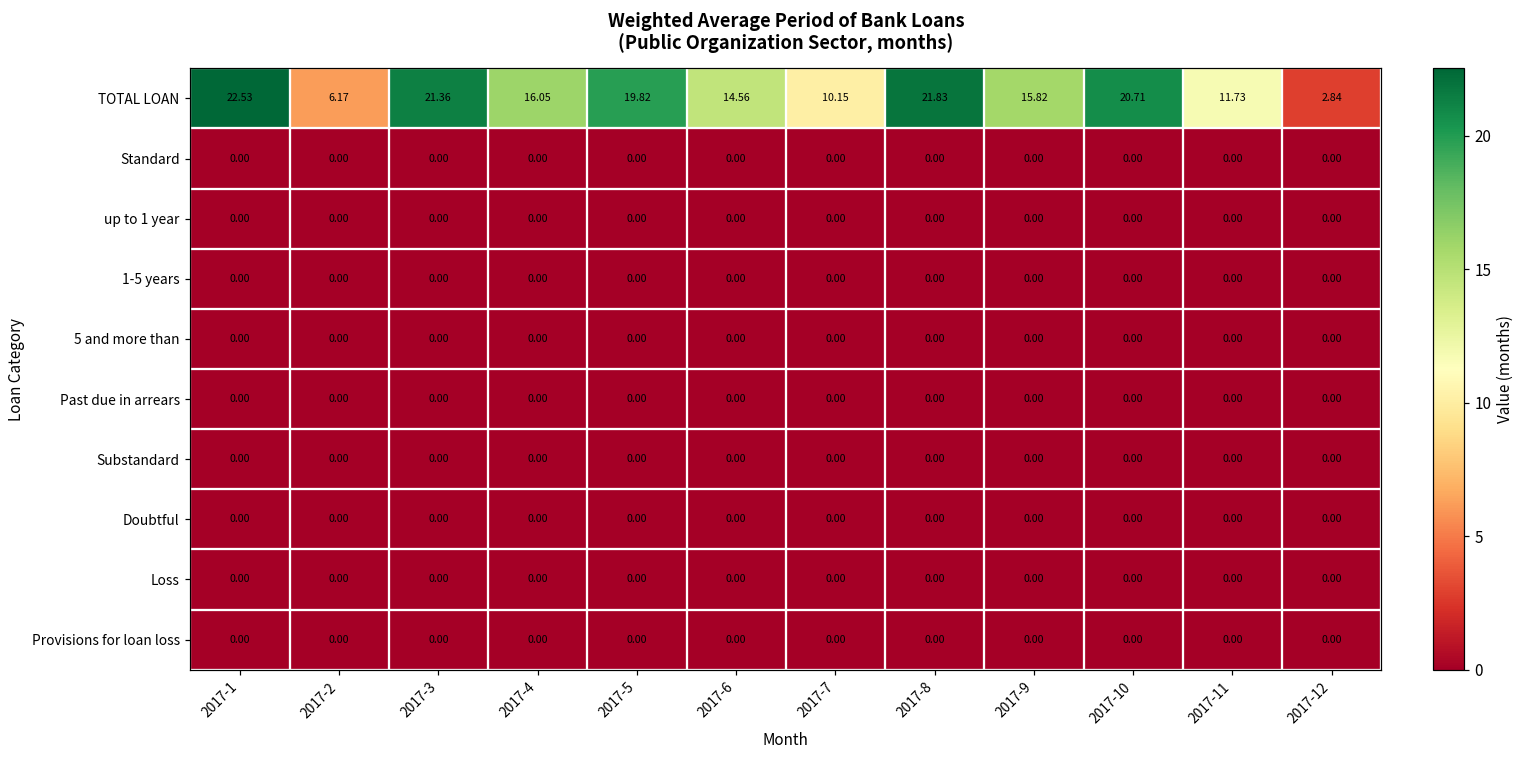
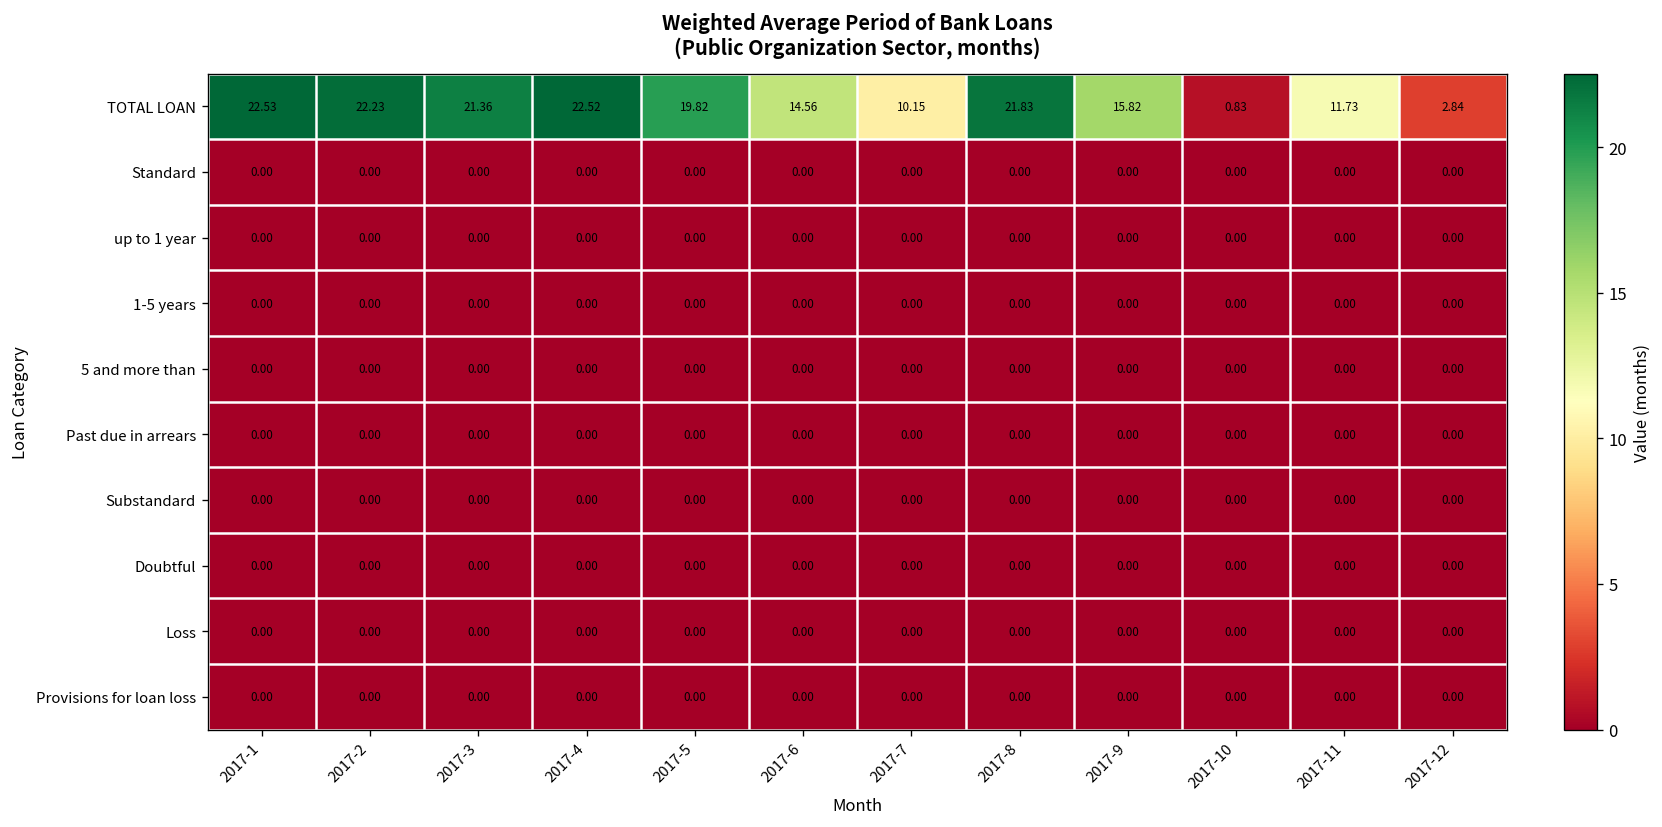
  {
    "TOTAL LOAN": {
      "2017-1": 22.53,
-     "2017-2": 6.17,
+     "2017-2": 22.23,
      "2017-3": 21.36,
-     "2017-4": 16.05,
+     "2017-4": 22.52,
      "2017-5": 19.82,
      "2017-6": 14.56,
      "2017-7": 10.15,
      "2017-8": 21.83,
      "2017-9": 15.82,
-     "2017-10": 20.71,
+     "2017-10": 0.83,
      "2017-11": 11.73,
      "2017-12": 2.84
    },
    "Standard": {
      "2017-1": 0.00,
      "2017-2": 0.00,
      "2017-3": 0.00,
      "2017-4": 0.00,
      "2017-5": 0.00,
      "2017-6": 0.00,
      "2017-7": 0.00,
      "2017-8": 0.00,
      "2017-9": 0.00,
      "2017-10": 0.00,
      "2017-11": 0.00,
      "2017-12": 0.00
    },
    "up to 1 year": {
      "2017-1": 0.00,
      "2017-2": 0.00,
      "2017-3": 0.00,
      "2017-4": 0.00,
      "2017-5": 0.00,
      "2017-6": 0.00,
      "2017-7": 0.00,
      "2017-8": 0.00,
      "2017-9": 0.00,
      "2017-10": 0.00,
      "2017-11": 0.00,
      "2017-12": 0.00
    },
    "1-5 years": {
      "2017-1": 0.00,
      "2017-2": 0.00,
      "2017-3": 0.00,
      "2017-4": 0.00,
      "2017-5": 0.00,
      "2017-6": 0.00,
      "2017-7": 0.00,
      "2017-8": 0.00,
      "2017-9": 0.00,
      "2017-10": 0.00,
      "2017-11": 0.00,
      "2017-12": 0.00
    },
    "5 and more than": {
      "2017-1": 0.00,
      "2017-2": 0.00,
      "2017-3": 0.00,
      "2017-4": 0.00,
      "2017-5": 0.00,
      "2017-6": 0.00,
      "2017-7": 0.00,
      "2017-8": 0.00,
      "2017-9": 0.00,
      "2017-10": 0.00,
      "2017-11": 0.00,
      "2017-12": 0.00
    },
    "Past due in arrears": {
      "2017-1": 0.00,
      "2017-2": 0.00,
      "2017-3": 0.00,
      "2017-4": 0.00,
      "2017-5": 0.00,
      "2017-6": 0.00,
      "2017-7": 0.00,
      "2017-8": 0.00,
      "2017-9": 0.00,
      "2017-10": 0.00,
      "2017-11": 0.00,
      "2017-12": 0.00
    },
    "Substandard": {
      "2017-1": 0.00,
      "2017-2": 0.00,
      "2017-3": 0.00,
      "2017-4": 0.00,
      "2017-5": 0.00,
      "2017-6": 0.00,
      "2017-7": 0.00,
      "2017-8": 0.00,
      "2017-9": 0.00,
      "2017-10": 0.00,
      "2017-11": 0.00,
      "2017-12": 0.00
    },
    "Doubtful": {
      "2017-1": 0.00,
      "2017-2": 0.00,
      "2017-3": 0.00,
      "2017-4": 0.00,
      "2017-5": 0.00,
      "2017-6": 0.00,
      "2017-7": 0.00,
      "2017-8": 0.00,
      "2017-9": 0.00,
      "2017-10": 0.00,
      "2017-11": 0.00,
      "2017-12": 0.00
    },
    "Loss": {
      "2017-1": 0.00,
      "2017-2": 0.00,
      "2017-3": 0.00,
      "2017-4": 0.00,
      "2017-5": 0.00,
      "2017-6": 0.00,
      "2017-7": 0.00,
      "2017-8": 0.00,
      "2017-9": 0.00,
      "2017-10": 0.00,
      "2017-11": 0.00,
      "2017-12": 0.00
    },
    "Provisions for loan loss": {
      "2017-1": 0.00,
      "2017-2": 0.00,
      "2017-3": 0.00,
      "2017-4": 0.00,
      "2017-5": 0.00,
      "2017-6": 0.00,
      "2017-7": 0.00,
      "2017-8": 0.00,
      "2017-9": 0.00,
      "2017-10": 0.00,
      "2017-11": 0.00,
      "2017-12": 0.00
    }
  }
